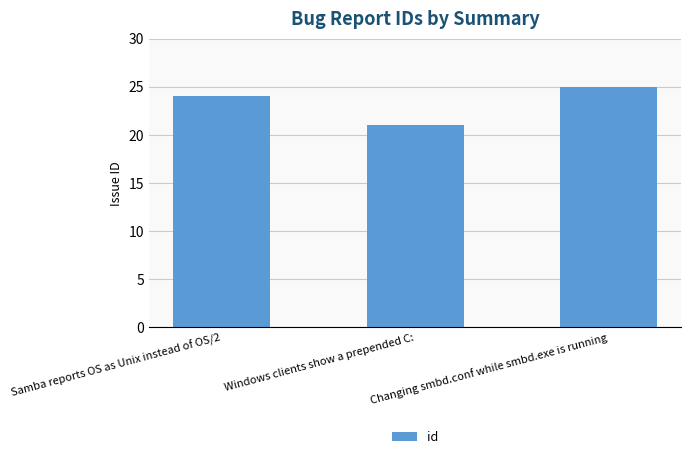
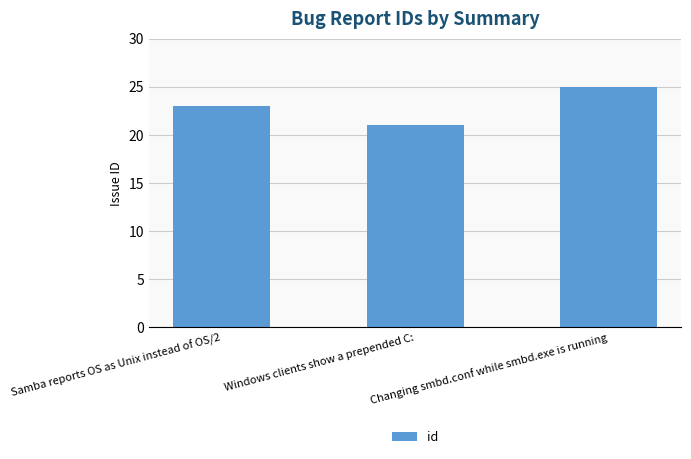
  {
-   "Samba reports OS as Unix instead of OS/2": 24,
+   "Samba reports OS as Unix instead of OS/2": 23,
    "Windows clients show a prepended C:": 21,
    "Changing smbd.conf while smbd.exe is running": 25
  }
